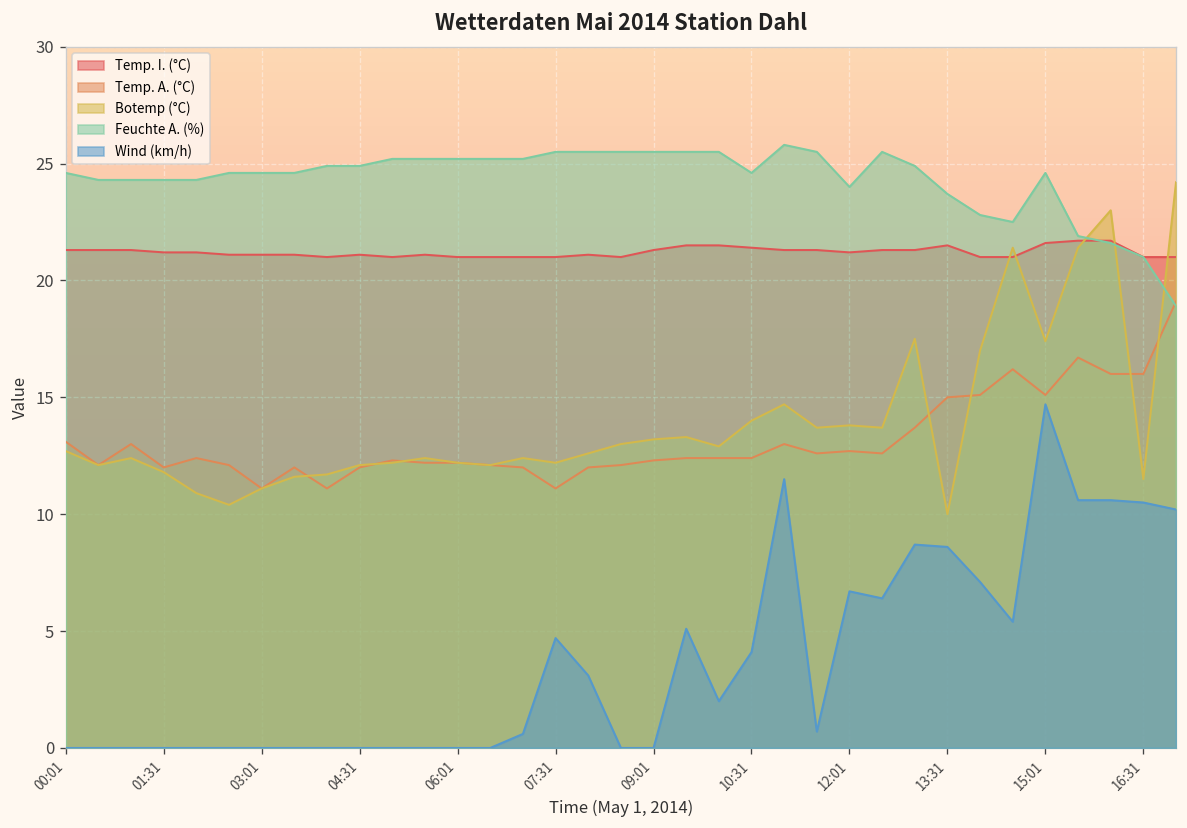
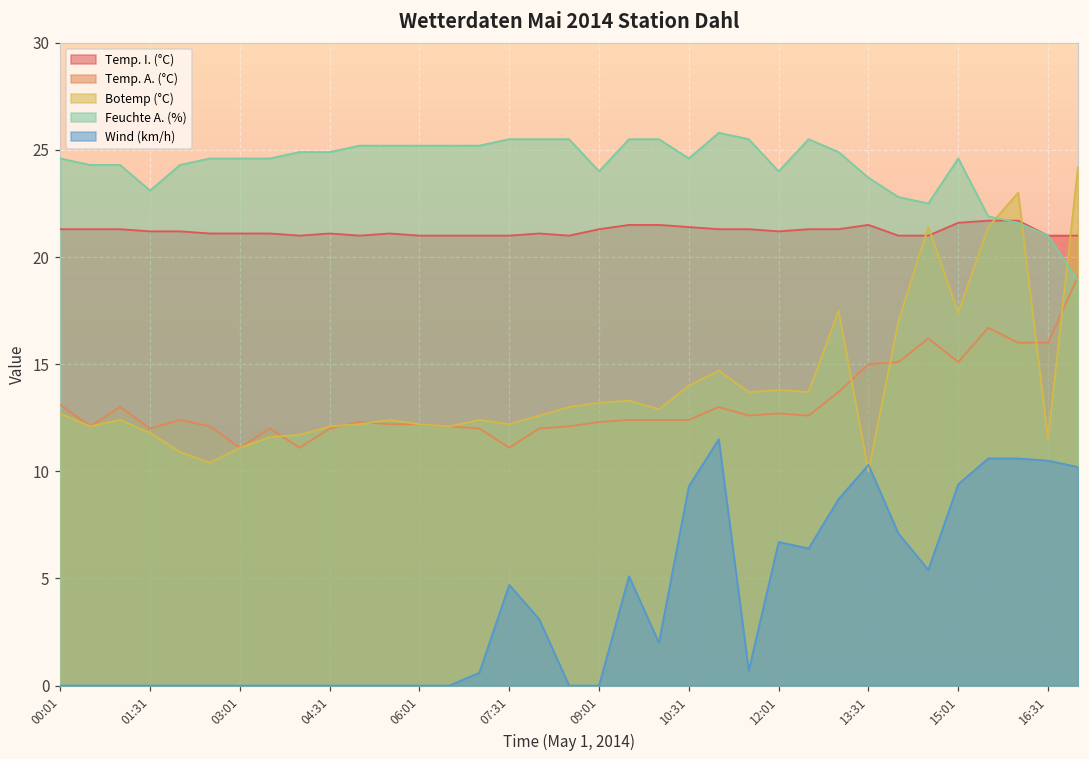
  {
    "Feuchte A. (%)": {
      "00:01": 24.6,
-     "01:31": 24.3,
+     "01:31": 23.1,
      "03:01": 24.6,
      "04:31": 24.9,
      "06:01": 25.2,
      "07:31": 25.5,
-     "09:01": 25.5,
+     "09:01": 24.0,
      "10:31": 24.6,
      "12:01": 24.0,
      "13:31": 23.7,
      "15:01": 24.6
    },
    "Wind (km/h)": {
      "00:01": 0.0,
      "01:31": 0.0,
      "03:01": 0.0,
      "04:31": 0.0,
      "06:01": 0.0,
      "07:31": 4.7,
      "09:01": 0.0,
-     "10:31": 4.1,
+     "10:31": 9.3,
      "12:01": 6.7,
-     "13:31": 8.6,
-     "15:01": 14.7,
+     "13:31": 10.3,
+     "15:01": 9.4,
      "16:31": 10.5
    }
  }
